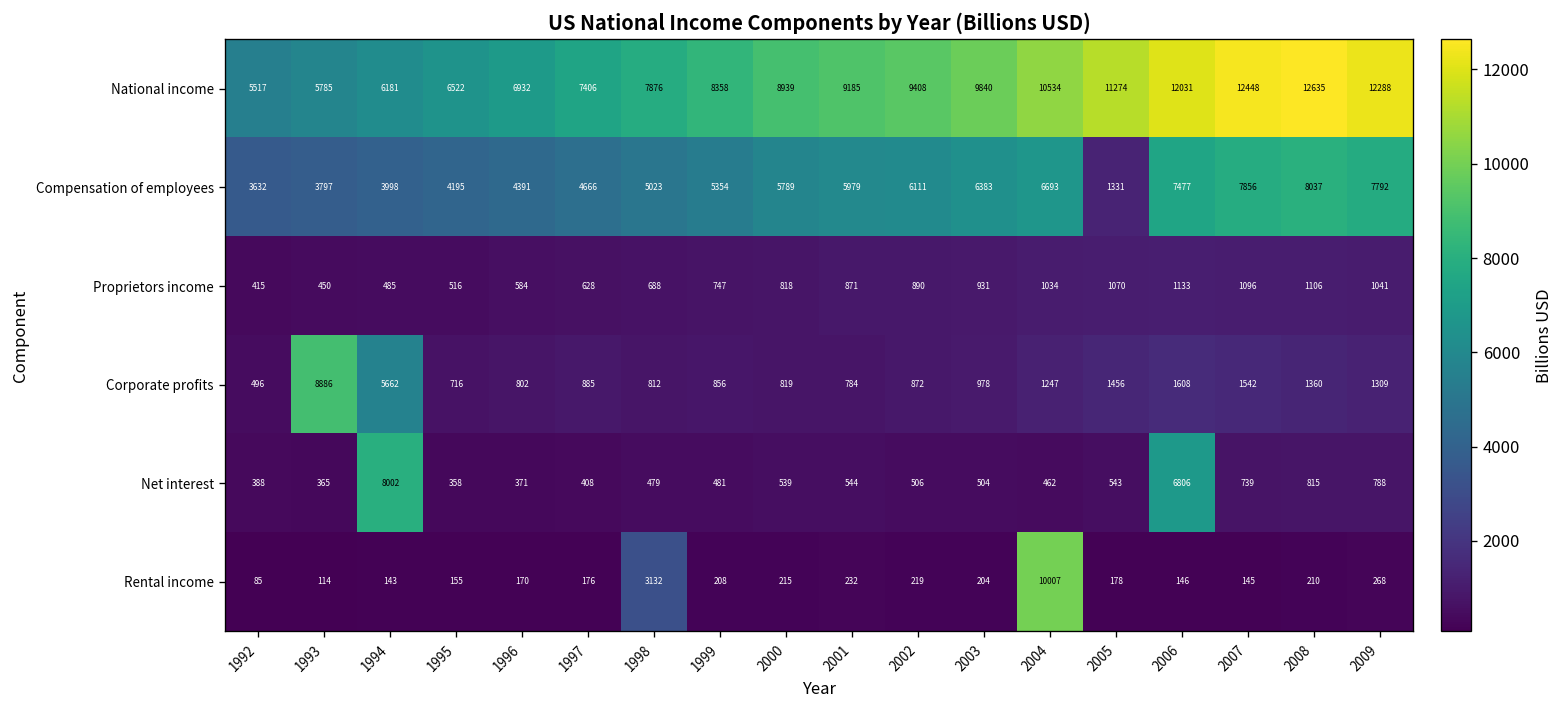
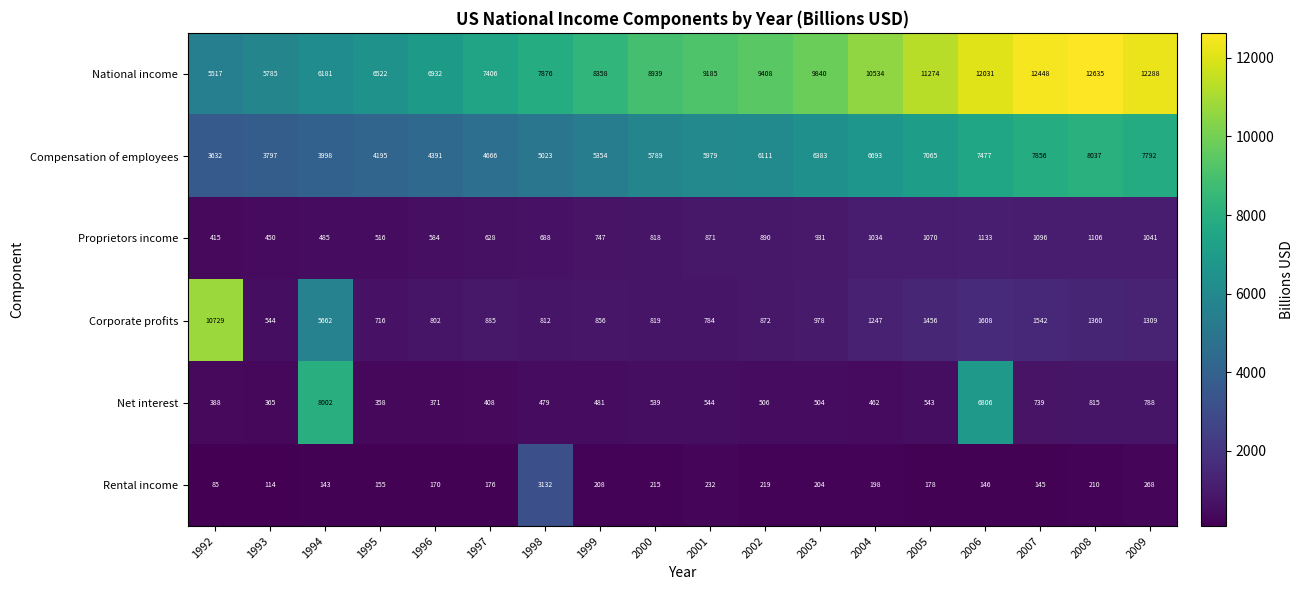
  {
    "National income": {
      "1992": 5517,
      "1993": 5785,
      "1994": 6181,
      "1995": 6522,
      "1996": 6932,
      "1997": 7406,
      "1998": 7876,
      "1999": 8358,
      "2000": 8939,
      "2001": 9185,
      "2002": 9408,
      "2003": 9840,
      "2004": 10534,
      "2005": 11274,
      "2006": 12031,
      "2007": 12448,
      "2008": 12635,
      "2009": 12288
    },
    "Compensation of employees": {
      "1992": 3632,
      "1993": 3797,
      "1994": 3998,
      "1995": 4195,
      "1996": 4391,
      "1997": 4666,
      "1998": 5023,
      "1999": 5354,
      "2000": 5789,
      "2001": 5979,
      "2002": 6111,
      "2003": 6383,
      "2004": 6693,
-     "2005": 1331,
+     "2005": 7065,
      "2006": 7477,
      "2007": 7856,
      "2008": 8037,
      "2009": 7792
    },
    "Proprietors income": {
      "1992": 415,
      "1993": 450,
      "1994": 485,
      "1995": 516,
      "1996": 584,
      "1997": 628,
      "1998": 688,
      "1999": 747,
      "2000": 818,
      "2001": 871,
      "2002": 890,
      "2003": 931,
      "2004": 1034,
      "2005": 1070,
      "2006": 1133,
      "2007": 1096,
      "2008": 1106,
      "2009": 1041
    },
    "Corporate profits": {
-     "1992": 496,
-     "1993": 8886,
+     "1992": 10729,
+     "1993": 544,
      "1994": 5662,
      "1995": 716,
      "1996": 802,
      "1997": 885,
      "1998": 812,
      "1999": 856,
      "2000": 819,
      "2001": 784,
      "2002": 872,
      "2003": 978,
      "2004": 1247,
      "2005": 1456,
      "2006": 1608,
      "2007": 1542,
      "2008": 1360,
      "2009": 1309
    },
    "Net interest": {
      "1992": 388,
      "1993": 365,
      "1994": 8002,
      "1995": 358,
      "1996": 371,
      "1997": 408,
      "1998": 479,
      "1999": 481,
      "2000": 539,
      "2001": 544,
      "2002": 506,
      "2003": 504,
      "2004": 462,
      "2005": 543,
      "2006": 6806,
      "2007": 739,
      "2008": 815,
      "2009": 788
    },
    "Rental income": {
      "1992": 85,
      "1993": 114,
      "1994": 143,
      "1995": 155,
      "1996": 170,
      "1997": 176,
      "1998": 3132,
      "1999": 208,
      "2000": 215,
      "2001": 232,
      "2002": 219,
      "2003": 204,
-     "2004": 10007,
+     "2004": 198,
      "2005": 178,
      "2006": 146,
      "2007": 145,
      "2008": 210,
      "2009": 268
    }
  }
